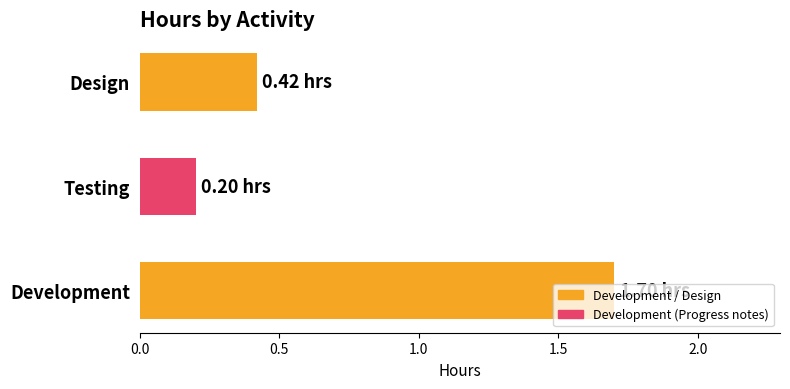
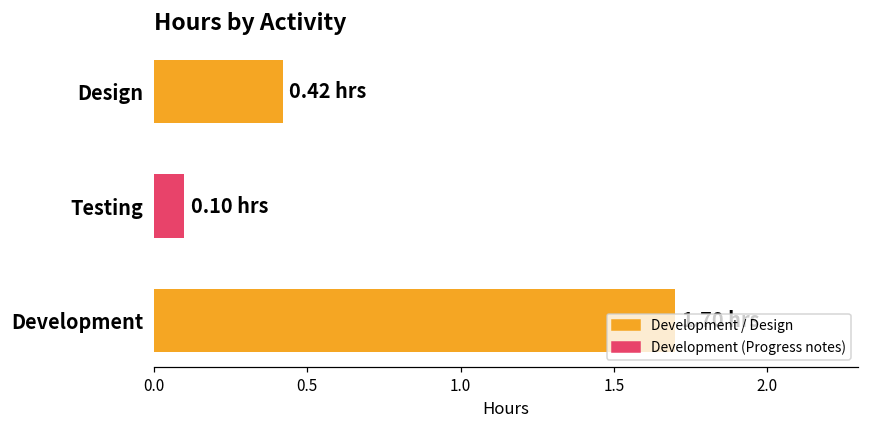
  {
    "Design": 0.42,
-   "Testing": 0.20
+   "Testing": 0.10
  }
